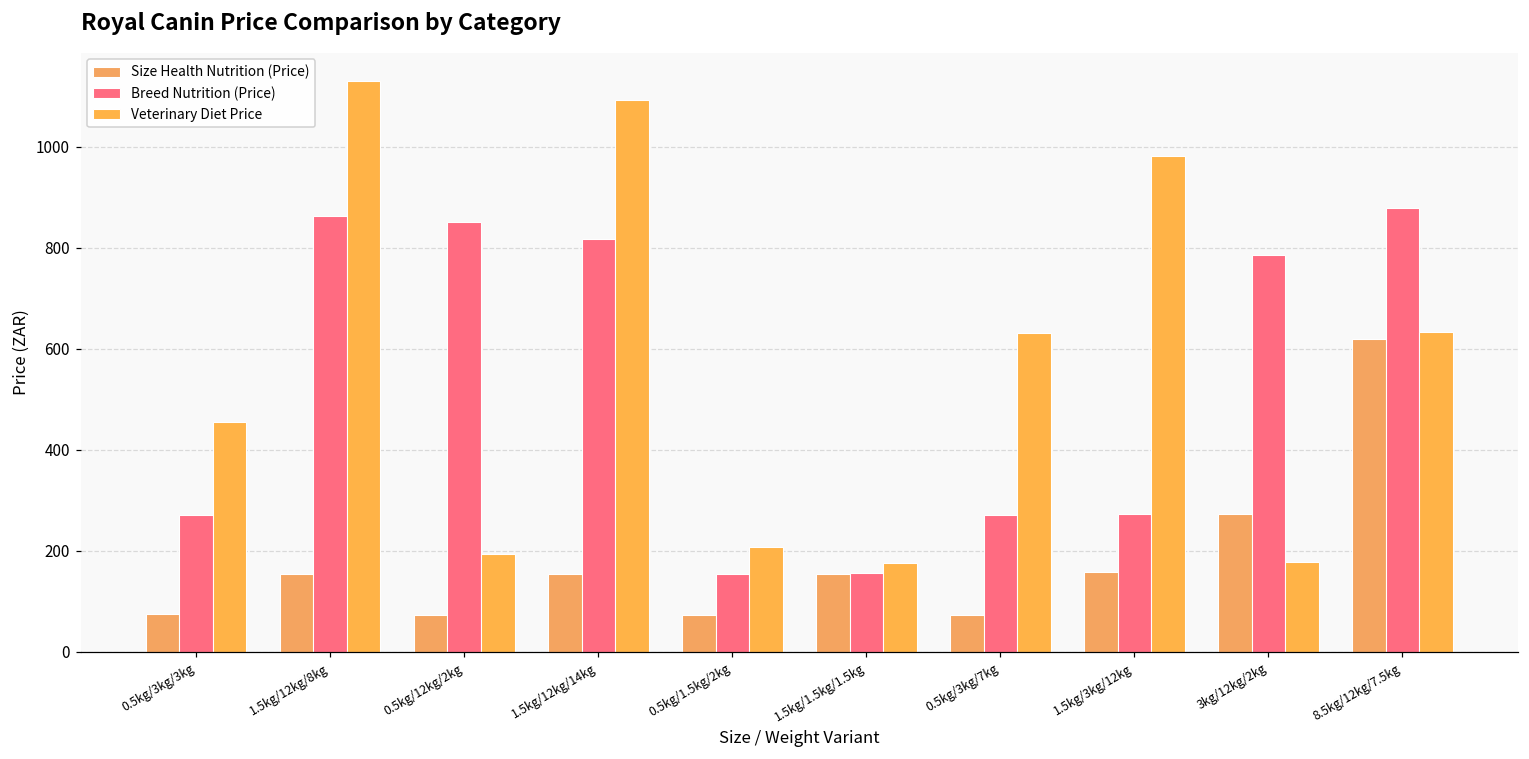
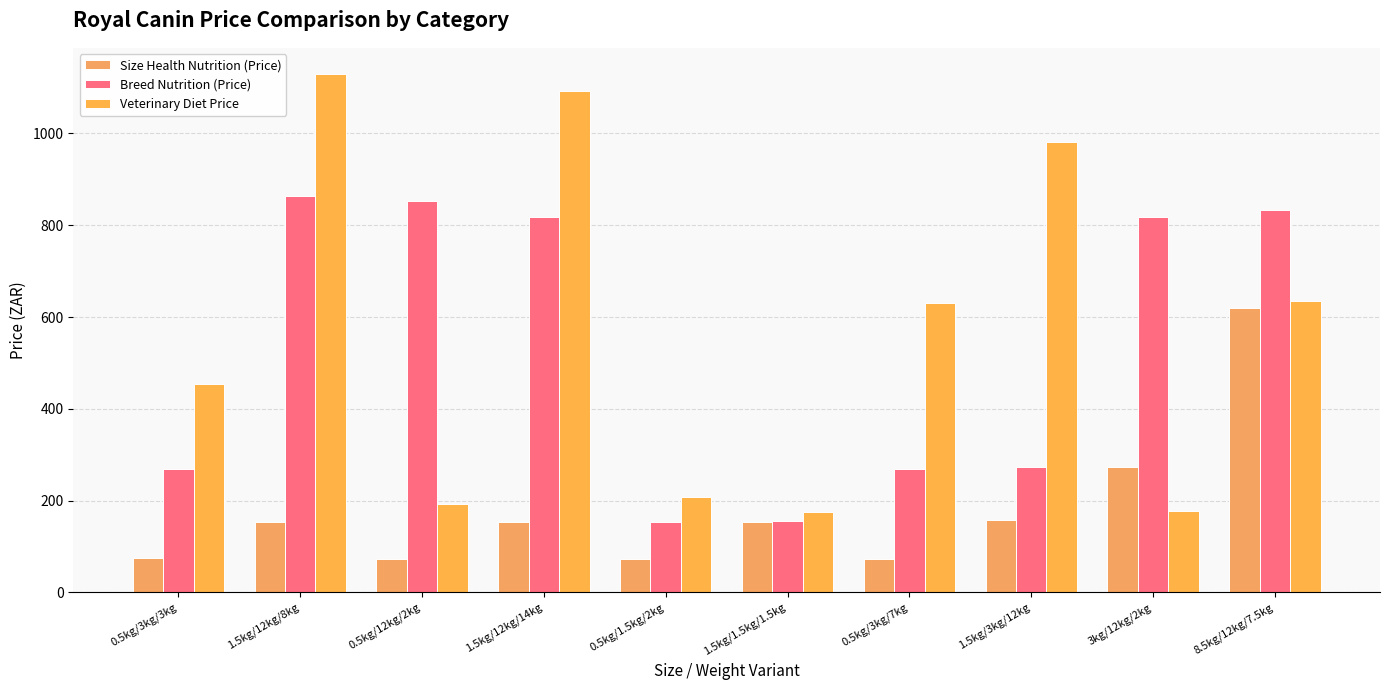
  {
    "Breed Nutrition (Price)": {
      "0.5kg/3kg/3kg": 270,
      "1.5kg/12kg/8kg": 860,
      "0.5kg/12kg/2kg": 850,
      "1.5kg/12kg/14kg": 820,
      "0.5kg/1.5kg/2kg": 150,
      "1.5kg/1.5kg/1.5kg": 160,
      "0.5kg/3kg/7kg": 270,
      "1.5kg/3kg/12kg": 270,
-     "3kg/12kg/2kg": 790,
-     "8.5kg/12kg/7.5kg": 880
+     "3kg/12kg/2kg": 820,
+     "8.5kg/12kg/7.5kg": 830
    }
  }
